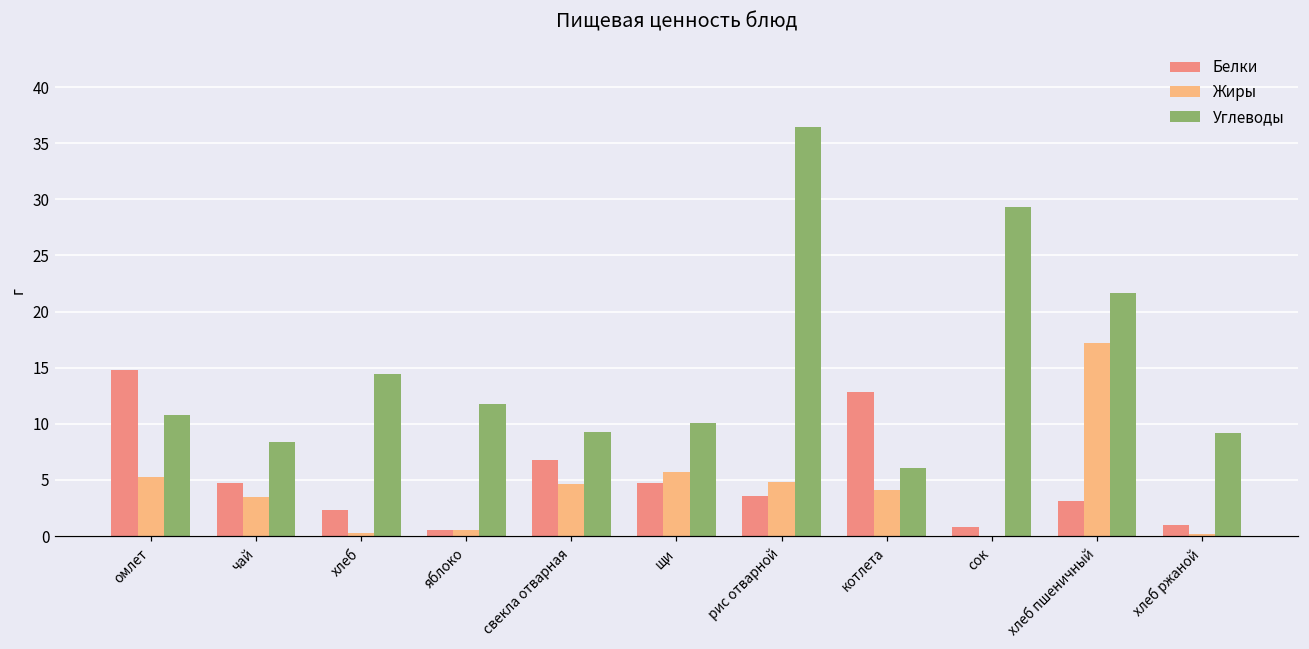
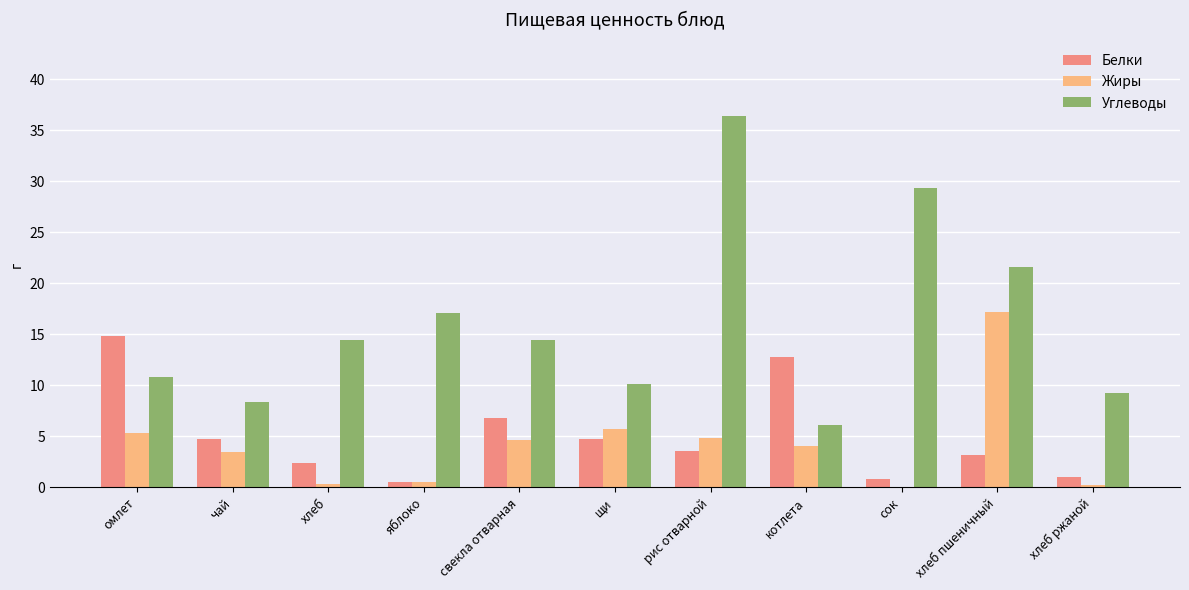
  {
    "Углеводы": {
      "омлет": 10.8,
      "чай": 8.4,
      "хлеб": 14.4,
-     "яблоко": 11.8,
-     "свекла отварная": 9.3,
+     "яблоко": 17.1,
+     "свекла отварная": 14.4,
      "щи": 10.1,
      "рис отварной": 36.4,
      "котлета": 6.1,
      "сок": 29.3,
      "хлеб пшеничный": 21.6,
      "хлеб ржаной": 9.2
    }
  }
